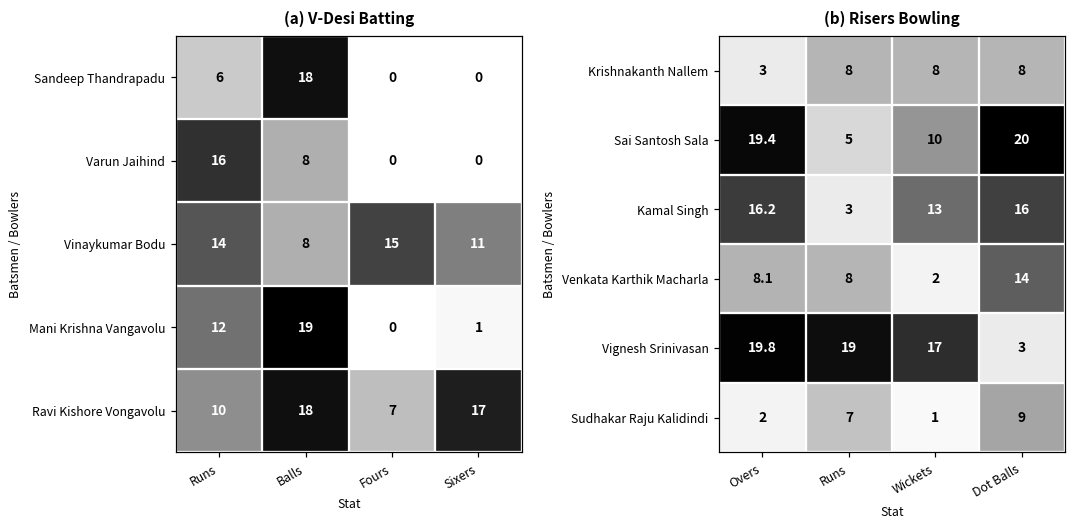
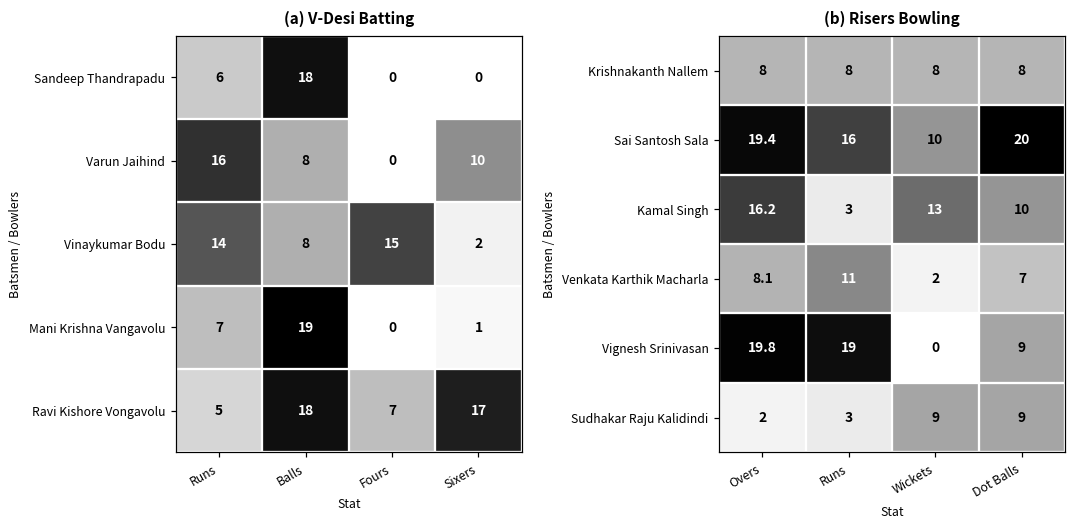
  {
    "(a) V-Desi Batting": {
      "Sandeep Thandrapadu": {
        "Runs": 6,
        "Balls": 18,
        "Fours": 0,
        "Sixers": 0
      },
      "Varun Jaihind": {
        "Runs": 16,
        "Balls": 8,
        "Fours": 0,
-       "Sixers": 0
+       "Sixers": 10
      },
      "Vinaykumar Bodu": {
        "Runs": 14,
        "Balls": 8,
        "Fours": 15,
-       "Sixers": 11
+       "Sixers": 2
      },
      "Mani Krishna Vangavolu": {
-       "Runs": 12,
+       "Runs": 7,
        "Balls": 19,
        "Fours": 0,
        "Sixers": 1
      },
      "Ravi Kishore Vongavolu": {
-       "Runs": 10,
+       "Runs": 5,
        "Balls": 18,
        "Fours": 7,
        "Sixers": 17
      }
    },
    "(b) Risers Bowling": {
      "Krishnakanth Nallem": {
-       "Overs": 3,
+       "Overs": 8,
        "Runs": 8,
        "Wickets": 8,
        "Dot Balls": 8
      },
      "Sai Santosh Sala": {
        "Overs": 19.4,
-       "Runs": 5,
+       "Runs": 16,
        "Wickets": 10,
        "Dot Balls": 20
      },
      "Kamal Singh": {
        "Overs": 16.2,
        "Runs": 3,
        "Wickets": 13,
-       "Dot Balls": 16
+       "Dot Balls": 10
      },
      "Venkata Karthik Macharla": {
        "Overs": 8.1,
-       "Runs": 8,
+       "Runs": 11,
        "Wickets": 2,
-       "Dot Balls": 14
+       "Dot Balls": 7
      },
      "Vignesh Srinivasan": {
        "Overs": 19.8,
        "Runs": 19,
-       "Wickets": 17,
-       "Dot Balls": 3
+       "Wickets": 0,
+       "Dot Balls": 9
      },
      "Sudhakar Raju Kalidindi": {
        "Overs": 2,
-       "Runs": 7,
-       "Wickets": 1,
+       "Runs": 3,
+       "Wickets": 9,
        "Dot Balls": 9
      }
    }
  }
